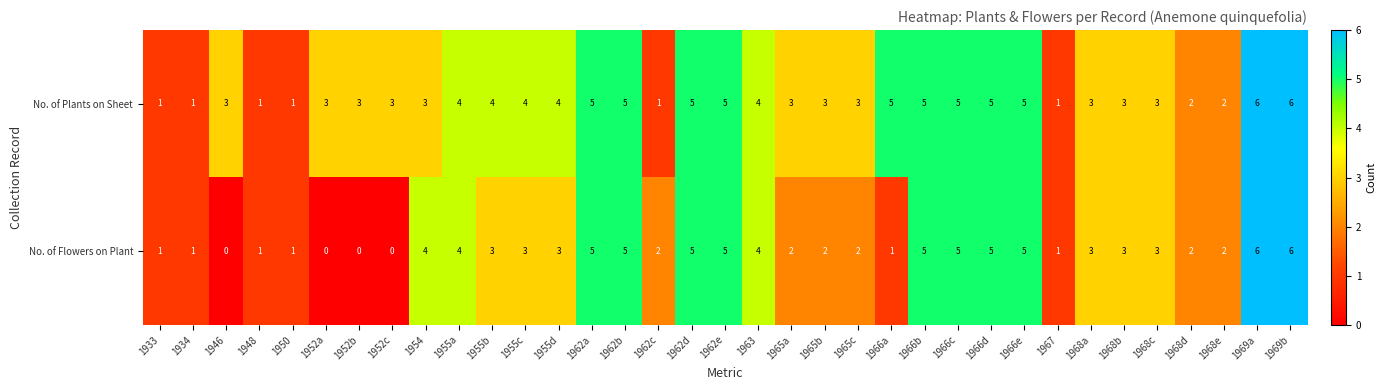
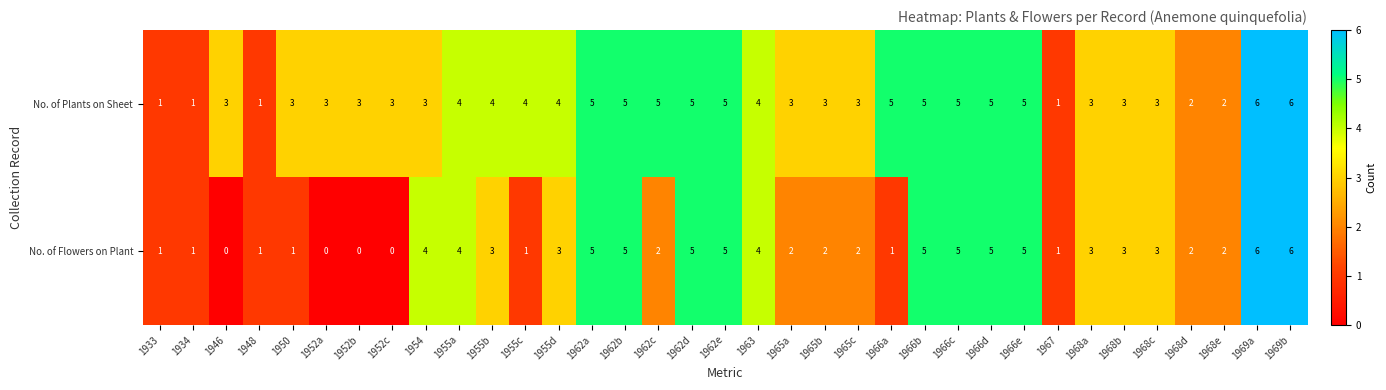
  {
    "No. of Plants on Sheet": {
      "1933": 1,
      "1934": 1,
      "1946": 3,
      "1948": 1,
-     "1950": 1,
+     "1950": 3,
      "1952a": 3,
      "1952b": 3,
      "1952c": 3,
      "1954": 3,
      "1955a": 4,
      "1955b": 4,
      "1955c": 4,
      "1955d": 4,
      "1962a": 5,
      "1962b": 5,
-     "1962c": 1,
+     "1962c": 5,
      "1962d": 5,
      "1962e": 5,
      "1963": 4,
      "1965a": 3,
      "1965b": 3,
      "1965c": 3,
      "1966a": 5,
      "1966b": 5,
      "1966c": 5,
      "1966d": 5,
      "1966e": 5,
      "1967": 1,
      "1968a": 3,
      "1968b": 3,
      "1968c": 3,
      "1968d": 2,
      "1968e": 2,
      "1969a": 6,
      "1969b": 6
    },
    "No. of Flowers on Plant": {
      "1933": 1,
      "1934": 1,
      "1946": 0,
      "1948": 1,
      "1950": 1,
      "1952a": 0,
      "1952b": 0,
      "1952c": 0,
      "1954": 4,
      "1955a": 4,
      "1955b": 3,
-     "1955c": 3,
+     "1955c": 1,
      "1955d": 3,
      "1962a": 5,
      "1962b": 5,
      "1962c": 2,
      "1962d": 5,
      "1962e": 5,
      "1963": 4,
      "1965a": 2,
      "1965b": 2,
      "1965c": 2,
      "1966a": 1,
      "1966b": 5,
      "1966c": 5,
      "1966d": 5,
      "1966e": 5,
      "1967": 1,
      "1968a": 3,
      "1968b": 3,
      "1968c": 3,
      "1968d": 2,
      "1968e": 2,
      "1969a": 6,
      "1969b": 6
    }
  }
